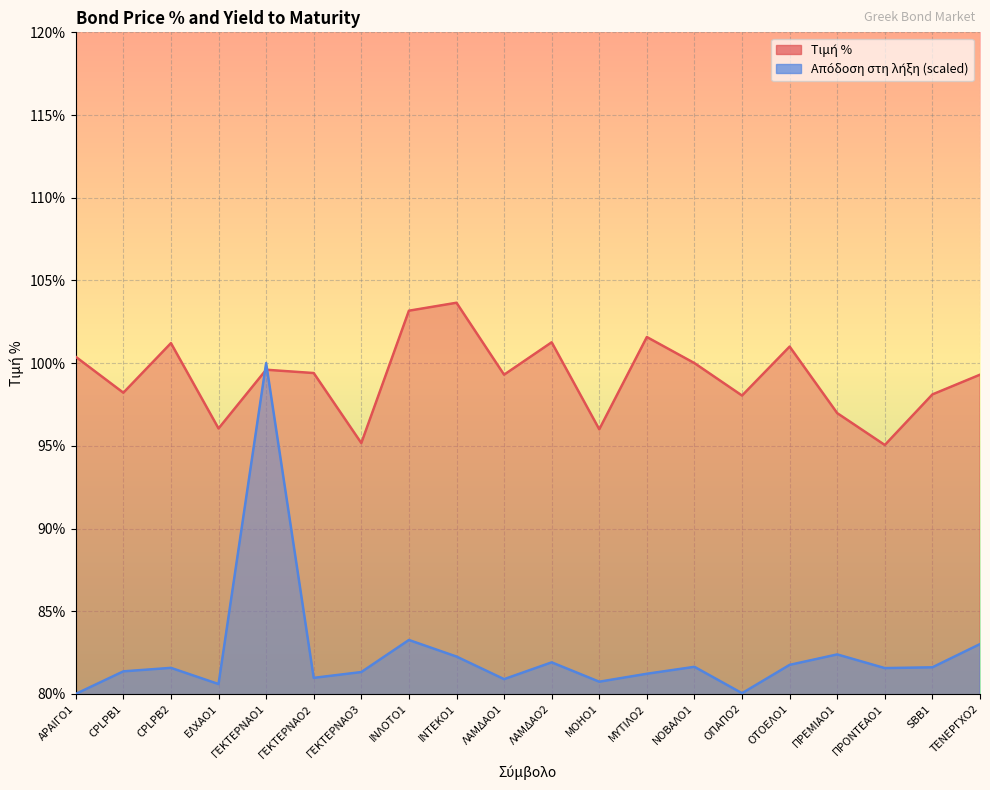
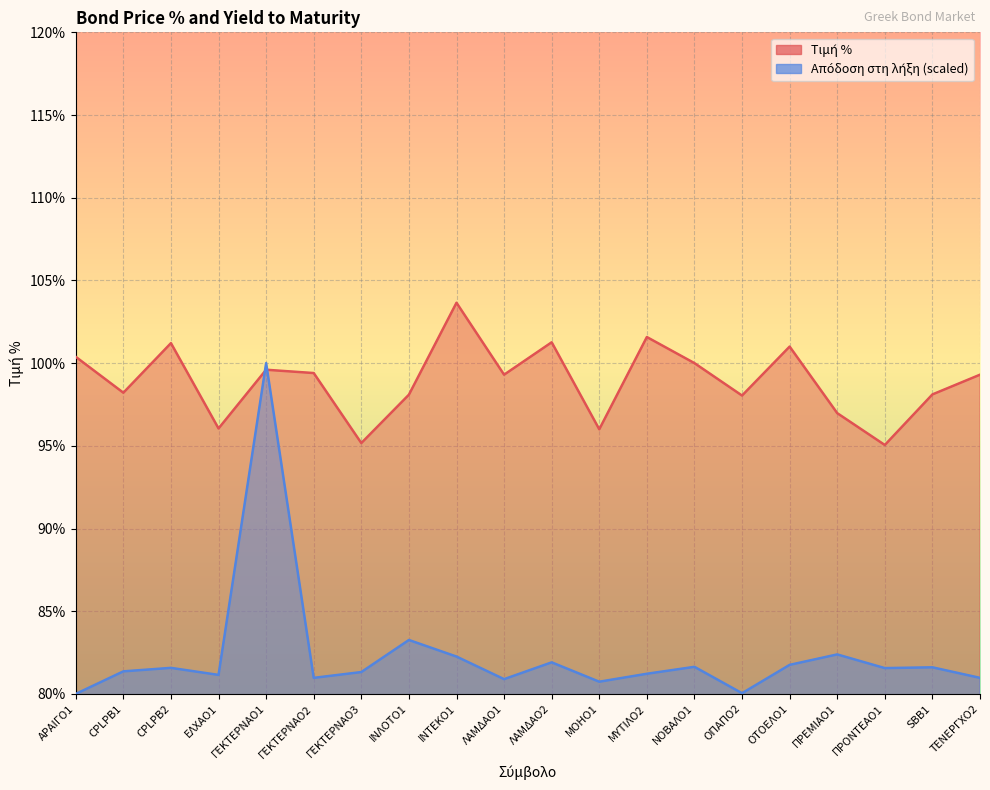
  {
    "Τιμή %": {
      "ΑΡΑΙΓΟ1": "100.4%",
      "CPLPB1": "98.2%",
      "CPLPB2": "101.2%",
      "ΕΛΧΑΟ1": "96.1%",
      "ΓΕΚΤΕΡΝΑΟ1": "99.6%",
      "ΓΕΚΤΕΡΝΑΟ2": "99.4%",
      "ΓΕΚΤΕΡΝΑΟ3": "95.2%",
-     "ΙΝΛΟΤΟ1": "103.2%",
+     "ΙΝΛΟΤΟ1": "98.1%",
      "ΙΝΤΕΚΟ1": "103.7%",
      "ΛΑΜΔΑΟ1": "99.3%",
      "ΛΑΜΔΑΟ2": "101.3%",
      "ΜΟΗΟ1": "96.0%",
      "ΜΥΤΙΛΟ2": "101.6%",
      "ΝΟΒΑΛΟ1": "100.0%",
      "ΟΠΑΠΟ2": "98.0%",
      "ΟΤΟΕΛΟ1": "101.0%",
      "ΠΡΕΜΙΑΟ1": "97.0%",
      "ΠΡΟΝΤΕΑΟ1": "95.1%",
      "SBB1": "98.1%",
      "ΤΕΝΕΡΓΧΟ2": "99.3%"
    },
    "Απόδοση στη λήξη (scaled)": {
      "ΑΡΑΙΓΟ1": "80.0%",
      "CPLPB1": "81.4%",
      "CPLPB2": "81.6%",
-     "ΕΛΧΑΟ1": "80.6%",
+     "ΕΛΧΑΟ1": "81.1%",
      "ΓΕΚΤΕΡΝΑΟ1": "100.0%",
      "ΓΕΚΤΕΡΝΑΟ2": "81.0%",
      "ΓΕΚΤΕΡΝΑΟ3": "81.3%",
      "ΙΝΛΟΤΟ1": "83.3%",
      "ΙΝΤΕΚΟ1": "82.3%",
      "ΛΑΜΔΑΟ1": "80.9%",
      "ΛΑΜΔΑΟ2": "81.9%",
      "ΜΟΗΟ1": "80.7%",
      "ΜΥΤΙΛΟ2": "81.2%",
      "ΝΟΒΑΛΟ1": "81.6%",
      "ΟΠΑΠΟ2": "80.0%",
      "ΟΤΟΕΛΟ1": "81.8%",
      "ΠΡΕΜΙΑΟ1": "82.4%",
      "ΠΡΟΝΤΕΑΟ1": "81.6%",
      "SBB1": "81.6%",
-     "ΤΕΝΕΡΓΧΟ2": "83.0%"
+     "ΤΕΝΕΡΓΧΟ2": "81.0%"
    }
  }
